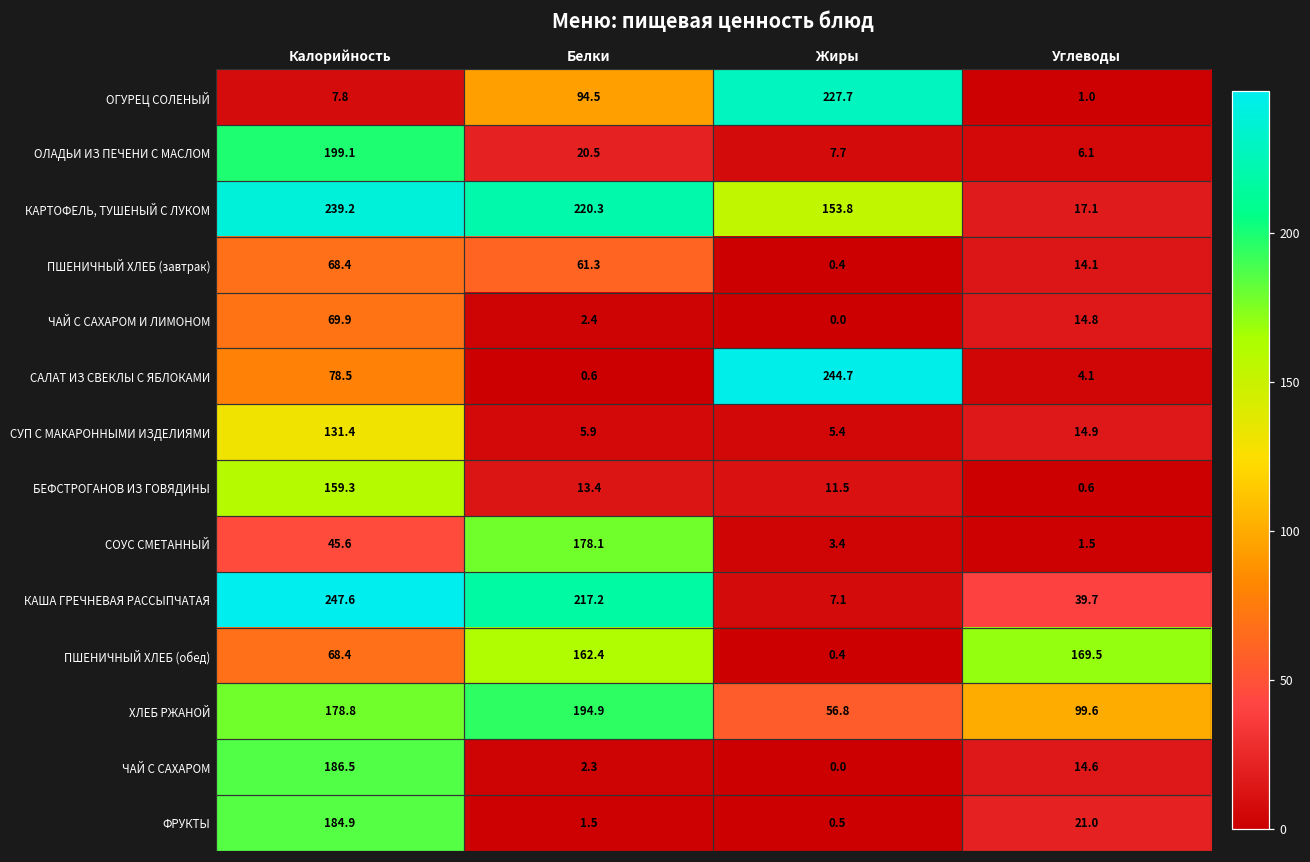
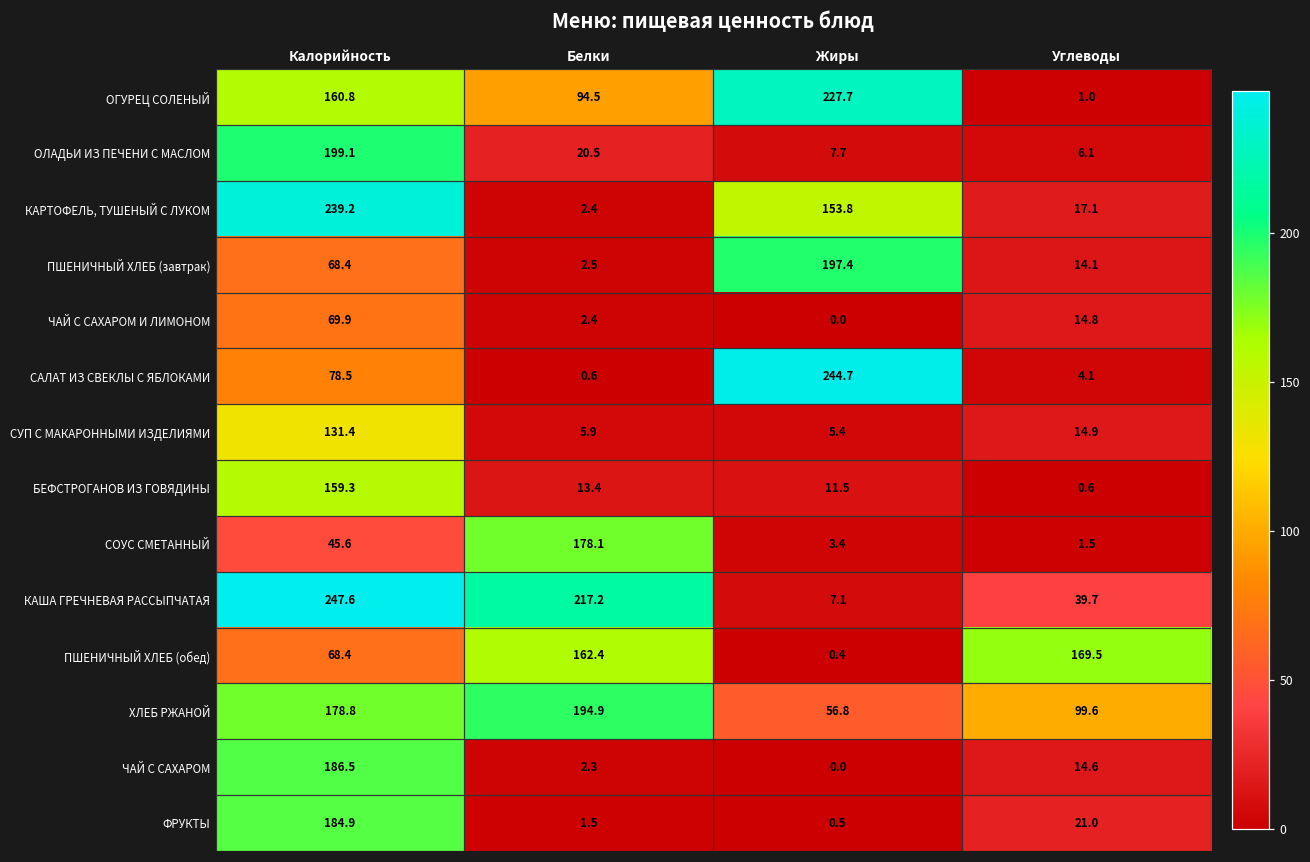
  {
    "ОГУРЕЦ СОЛЕНЫЙ": {
-     "Калорийность": 7.8,
+     "Калорийность": 160.8,
      "Белки": 94.5,
      "Жиры": 227.7,
      "Углеводы": 1.0
    },
    "ОЛАДЬИ ИЗ ПЕЧЕНИ С МАСЛОМ": {
      "Калорийность": 199.1,
      "Белки": 20.5,
      "Жиры": 7.7,
      "Углеводы": 6.1
    },
    "КАРТОФЕЛЬ, ТУШЕНЫЙ С ЛУКОМ": {
      "Калорийность": 239.2,
-     "Белки": 220.3,
+     "Белки": 2.4,
      "Жиры": 153.8,
      "Углеводы": 17.1
    },
    "ПШЕНИЧНЫЙ ХЛЕБ (завтрак)": {
      "Калорийность": 68.4,
-     "Белки": 61.3,
-     "Жиры": 0.4,
+     "Белки": 2.5,
+     "Жиры": 197.4,
      "Углеводы": 14.1
    },
    "ЧАЙ С САХАРОМ И ЛИМОНОМ": {
      "Калорийность": 69.9,
      "Белки": 2.4,
      "Жиры": 0.0,
      "Углеводы": 14.8
    },
    "САЛАТ ИЗ СВЕКЛЫ С ЯБЛОКАМИ": {
      "Калорийность": 78.5,
      "Белки": 0.6,
      "Жиры": 244.7,
      "Углеводы": 4.1
    },
    "СУП С МАКАРОННЫМИ ИЗДЕЛИЯМИ": {
      "Калорийность": 131.4,
      "Белки": 5.9,
      "Жиры": 5.4,
      "Углеводы": 14.9
    },
    "БЕФСТРОГАНОВ ИЗ ГОВЯДИНЫ": {
      "Калорийность": 159.3,
      "Белки": 13.4,
      "Жиры": 11.5,
      "Углеводы": 0.6
    },
    "СОУС СМЕТАННЫЙ": {
      "Калорийность": 45.6,
      "Белки": 178.1,
      "Жиры": 3.4,
      "Углеводы": 1.5
    },
    "КАША ГРЕЧНЕВАЯ РАССЫПЧАТАЯ": {
      "Калорийность": 247.6,
      "Белки": 217.2,
      "Жиры": 7.1,
      "Углеводы": 39.7
    },
    "ПШЕНИЧНЫЙ ХЛЕБ (обед)": {
      "Калорийность": 68.4,
      "Белки": 162.4,
      "Жиры": 0.4,
      "Углеводы": 169.5
    },
    "ХЛЕБ РЖАНОЙ": {
      "Калорийность": 178.8,
      "Белки": 194.9,
      "Жиры": 56.8,
      "Углеводы": 99.6
    },
    "ЧАЙ С САХАРОМ": {
      "Калорийность": 186.5,
      "Белки": 2.3,
      "Жиры": 0.0,
      "Углеводы": 14.6
    },
    "ФРУКТЫ": {
      "Калорийность": 184.9,
      "Белки": 1.5,
      "Жиры": 0.5,
      "Углеводы": 21.0
    }
  }
